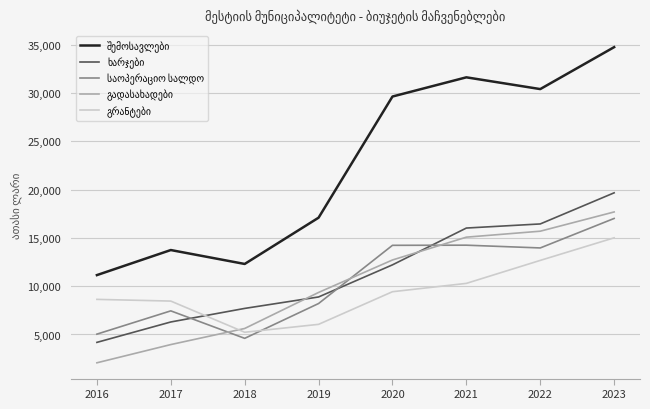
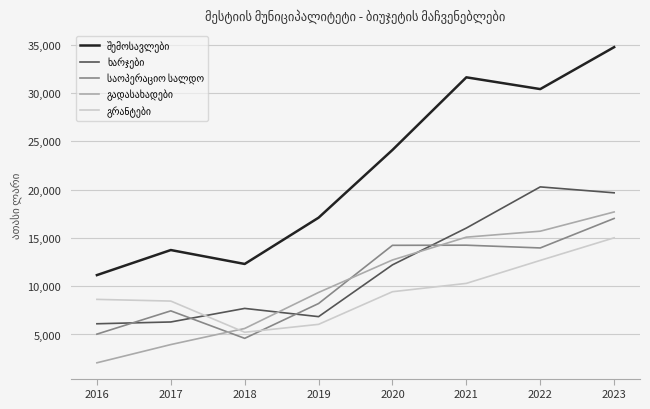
  {
    "შემოსავლები": {
      "2016": "11,000",
      "2017": "14,000",
      "2018": "12,000",
      "2019": "17,000",
-     "2020": "30,000",
+     "2020": "24,000",
      "2021": "32,000",
      "2022": "30,000",
      "2023": "35,000"
    },
    "ხარჯები": {
-     "2016": "4,000",
+     "2016": "6,000",
      "2017": "6,000",
      "2018": "8,000",
-     "2019": "9,000",
+     "2019": "7,000",
      "2020": "12,000",
      "2021": "16,000",
-     "2022": "16,000",
+     "2022": "20,000",
      "2023": "20,000"
    }
  }
